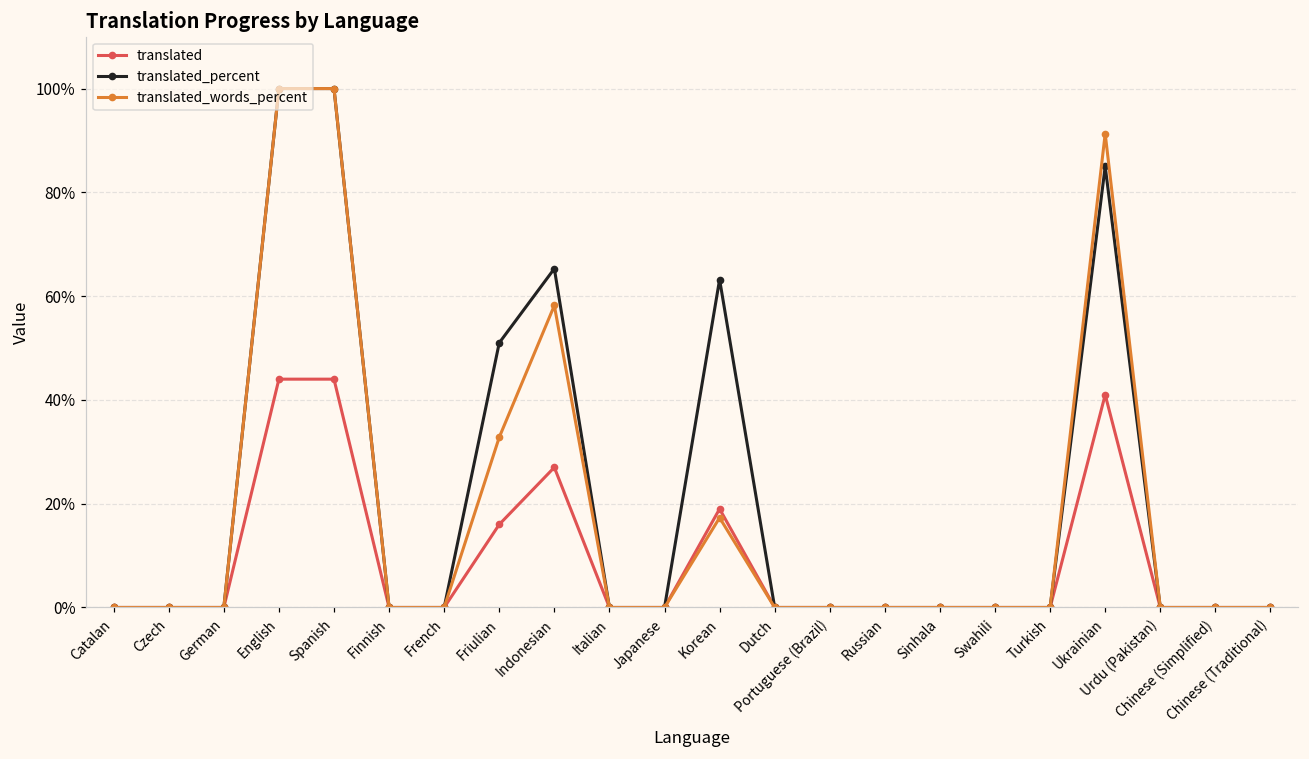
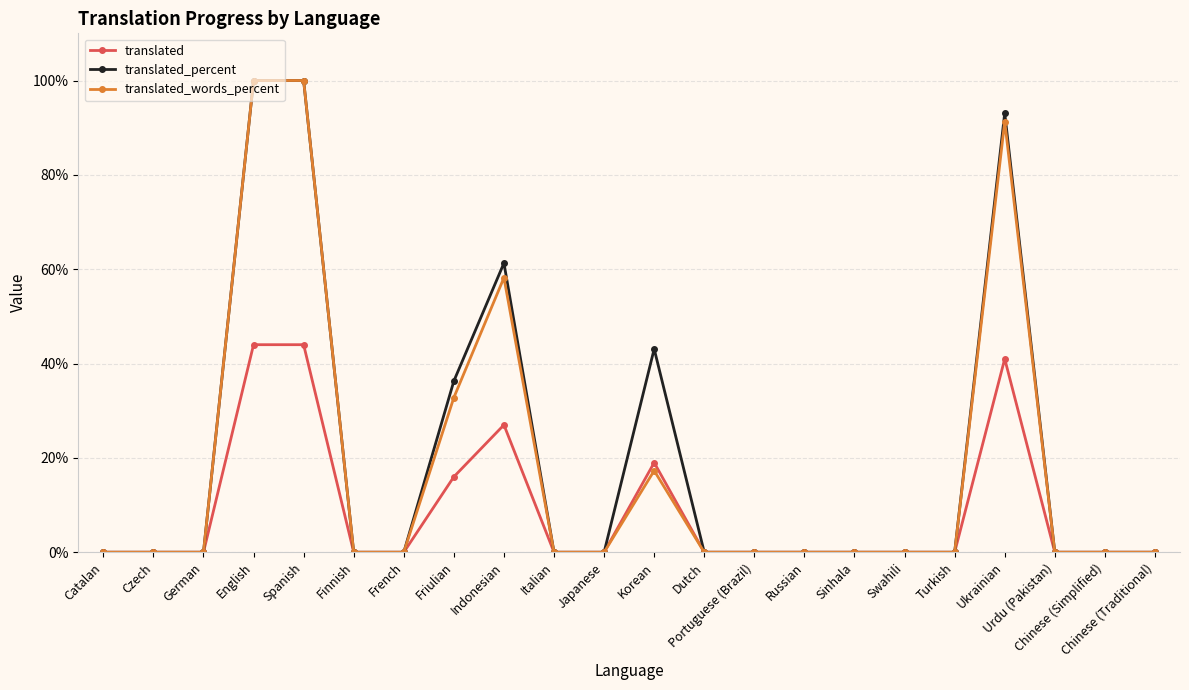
  {
    "translated_percent": {
-     "Friulian": "51%",
-     "Indonesian": "65%",
-     "Korean": "63%",
-     "Ukrainian": "85%"
+     "Friulian": "36%",
+     "Indonesian": "61%",
+     "Korean": "43%",
+     "Ukrainian": "93%"
    }
  }
